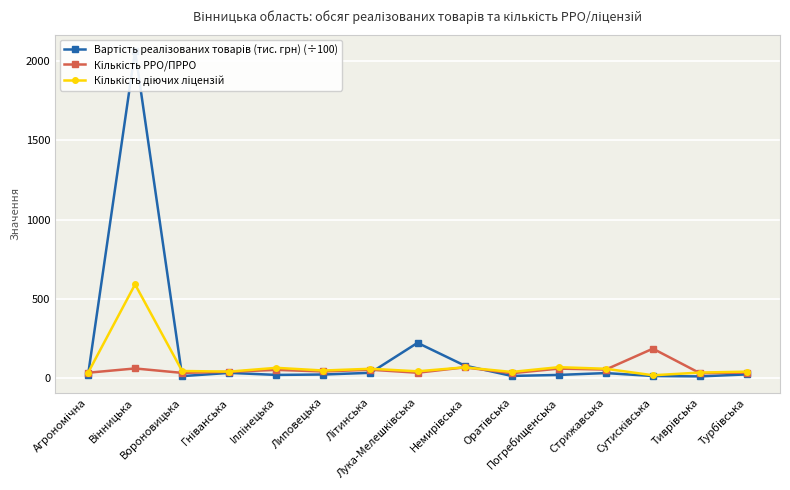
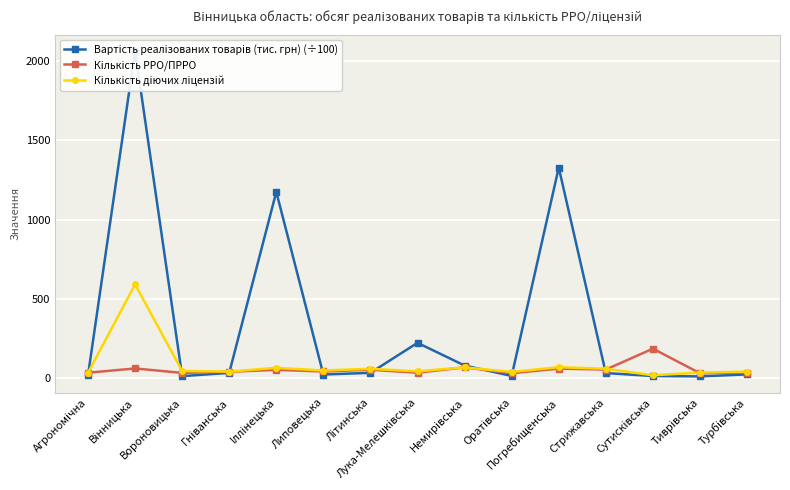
  {
    "Вартість реалізованих товарів (тис. грн) (÷100)": {
      "Вороновицька": 10,
-     "Іллінецька": 20,
+     "Іллінецька": 1180,
      "Липовецька": 20,
      "Літинська": 30,
      "Лука-Мелешківська": 220,
      "Оратівська": 10,
-     "Погребищенська": 20,
+     "Погребищенська": 1330,
      "Стрижавська": 30,
      "Тиврівська": 10
    },
    "Кількість РРО/ПРРО": {
      "Вінницька": 60,
      "Сутисківська": 190
    },
    "Кількість діючих ліцензій": {
      "Вінницька": 590
    }
  }
